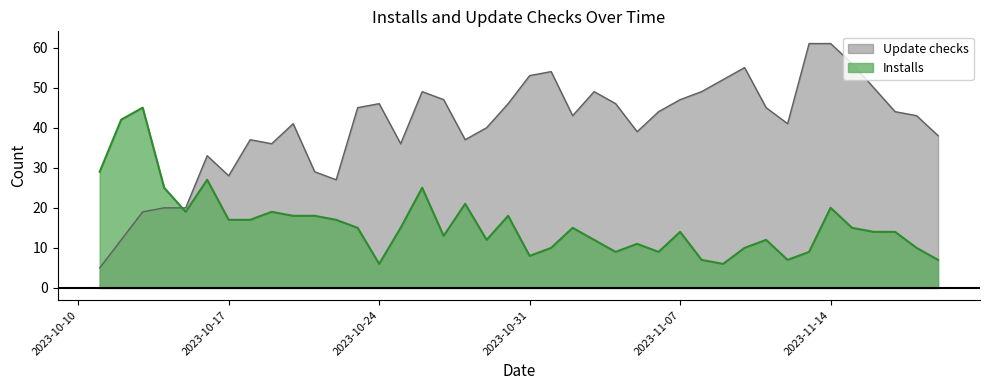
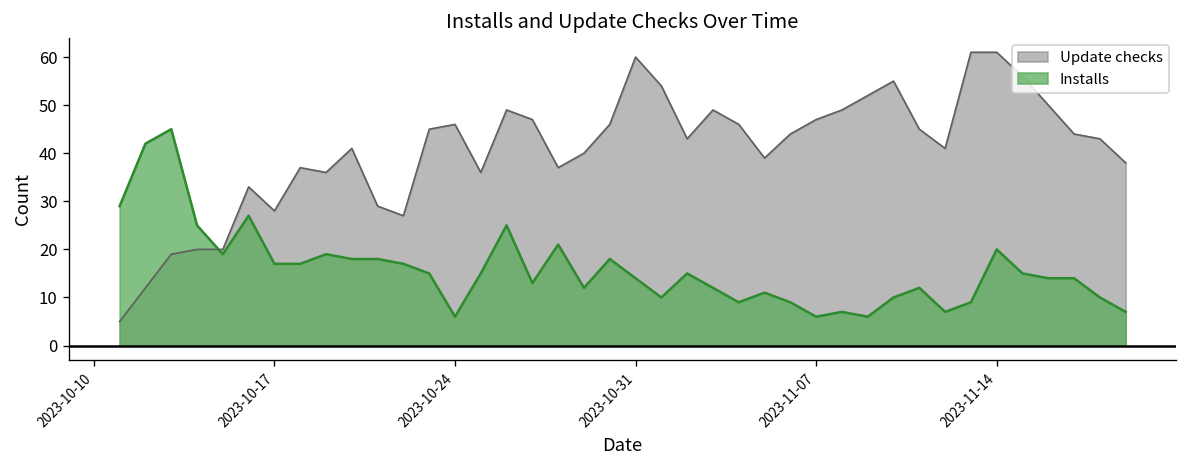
  {
    "Update checks": {
      "2023-10-17": 28,
      "2023-10-24": 46,
-     "2023-10-31": 53,
+     "2023-10-31": 60,
      "2023-11-07": 47,
      "2023-11-14": 61
    },
    "Installs": {
      "2023-10-17": 17,
      "2023-10-24": 6,
-     "2023-10-31": 8,
-     "2023-11-07": 14,
+     "2023-10-31": 14,
+     "2023-11-07": 6,
      "2023-11-14": 20
    }
  }
